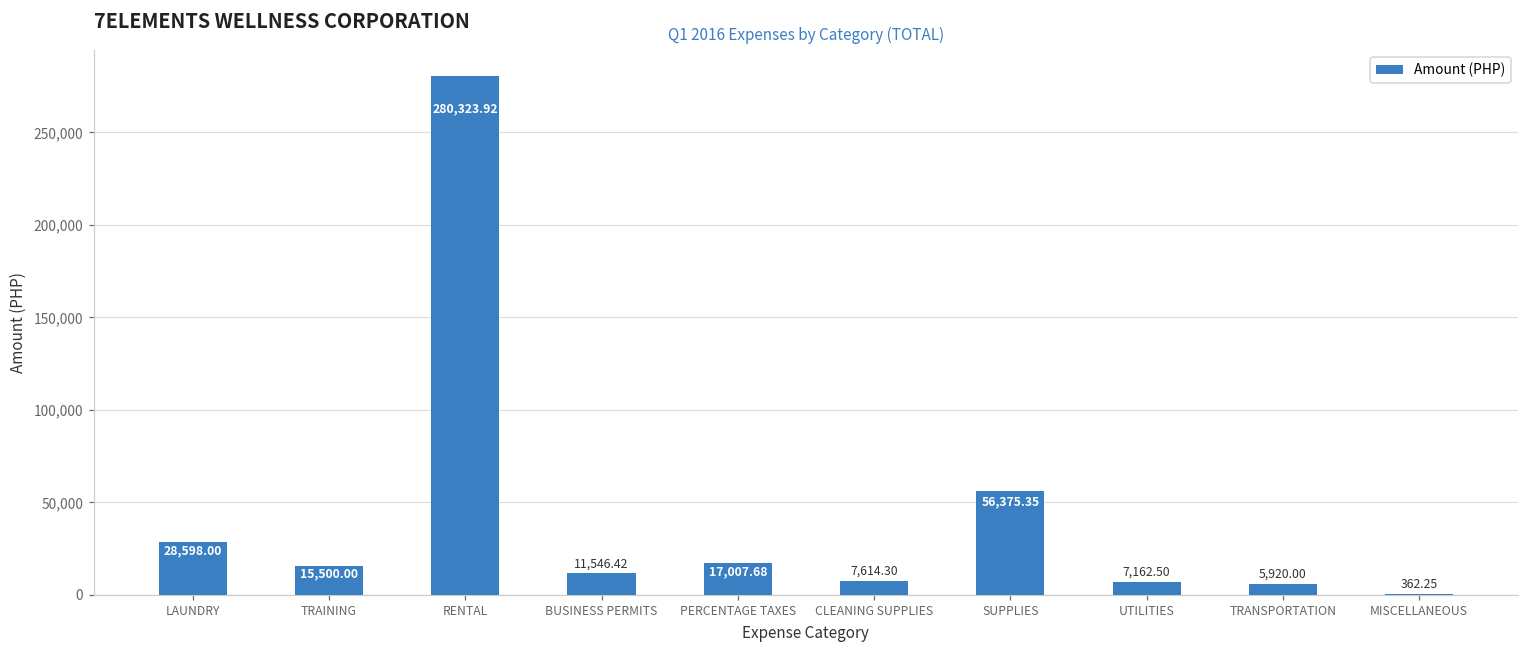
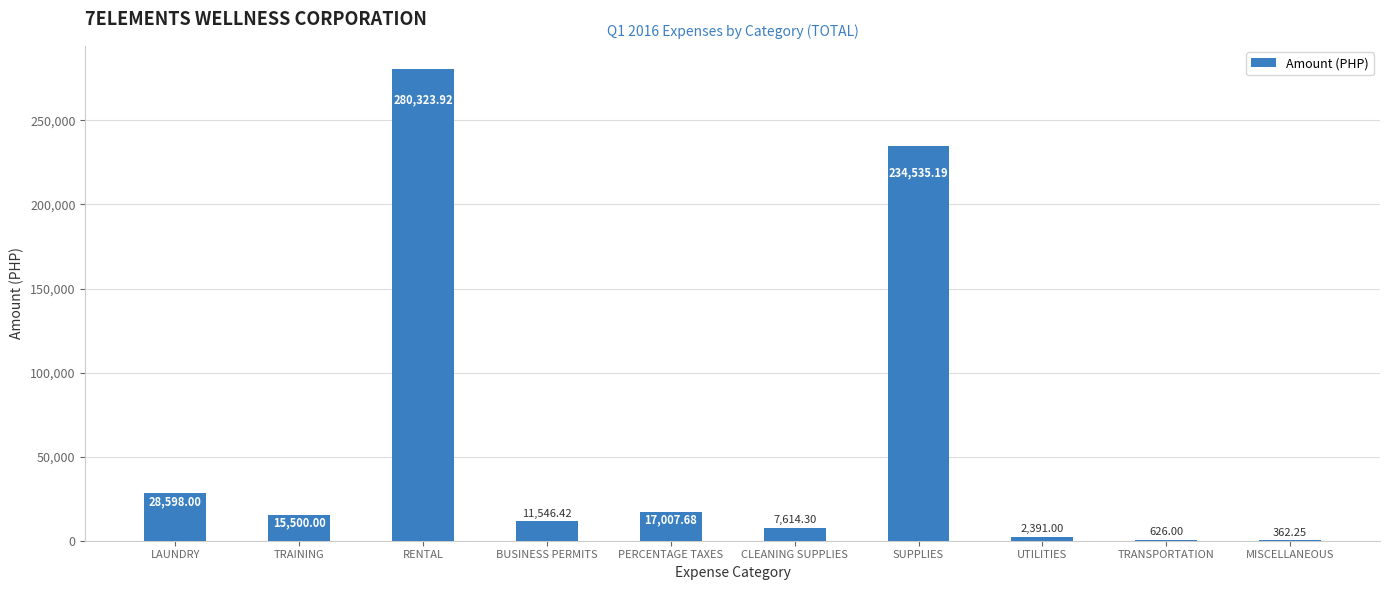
  {
    "LAUNDRY": "28,598.00",
    "TRAINING": "15,500.00",
    "RENTAL": "280,323.92",
    "BUSINESS PERMITS": "11,546.42",
    "PERCENTAGE TAXES": "17,007.68",
    "CLEANING SUPPLIES": "7,614.30",
-   "SUPPLIES": "56,375.35",
-   "UTILITIES": "7,162.50",
-   "TRANSPORTATION": "5,920.00",
+   "SUPPLIES": "234,535.19",
+   "UTILITIES": "2,391.00",
+   "TRANSPORTATION": "626.00",
    "MISCELLANEOUS": "362.25"
  }
